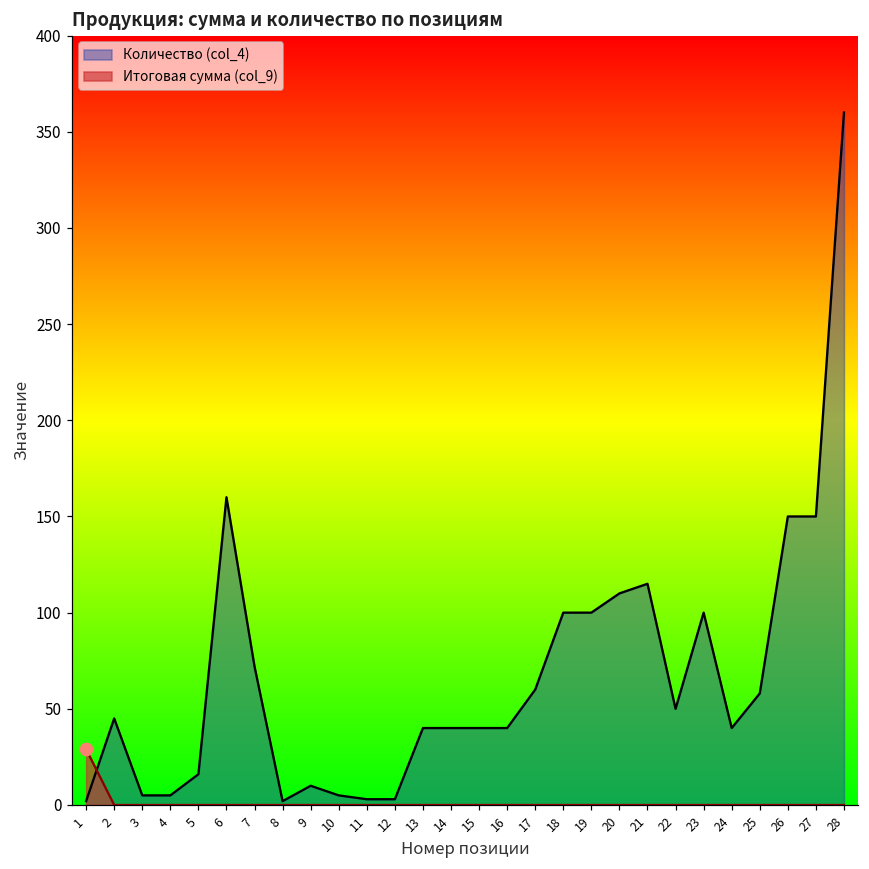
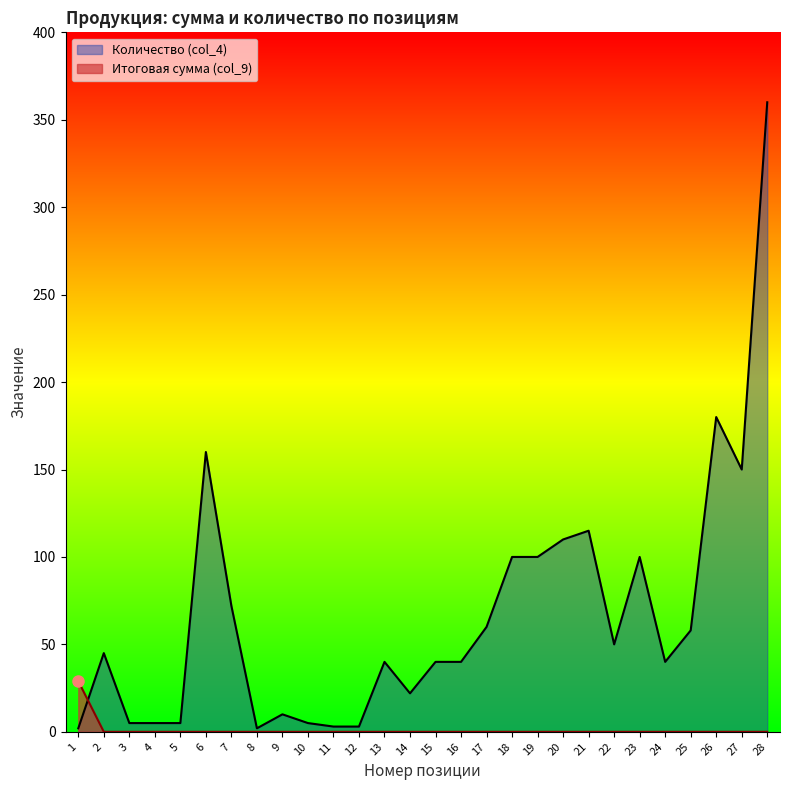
  {
    "Количество (col_4)": {
      "1": 2,
      "2": 45,
      "3": 5,
      "4": 5,
-     "5": 16,
+     "5": 5,
      "6": 160,
      "7": 72,
      "8": 2,
      "9": 10,
      "10": 5,
      "11": 3,
      "12": 3,
      "13": 40,
-     "14": 40,
+     "14": 22,
      "15": 40,
      "16": 40,
      "17": 60,
      "18": 100,
      "19": 100,
      "20": 110,
      "21": 115,
      "22": 50,
      "23": 100,
      "24": 40,
      "25": 58,
-     "26": 150,
+     "26": 180,
      "27": 150,
      "28": 360
    }
  }
